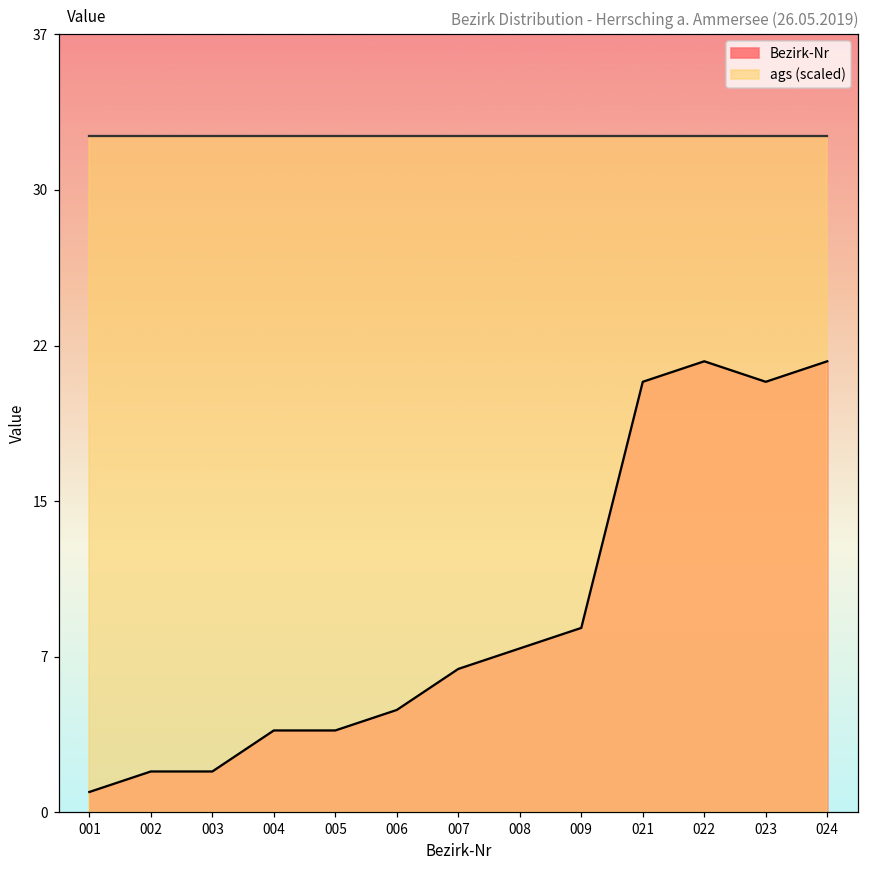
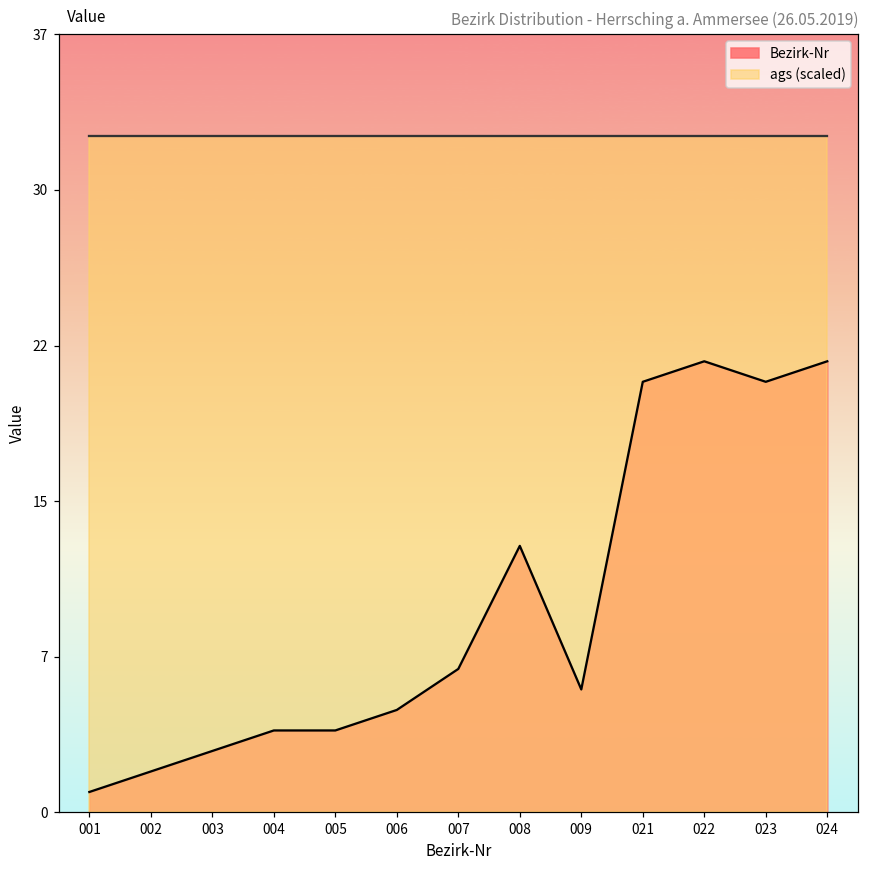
  {
    "Bezirk-Nr": {
      "001": 1,
      "002": 2,
-     "003": 2,
+     "003": 3,
      "004": 4,
      "005": 4,
      "006": 5,
      "007": 7,
-     "008": 8,
-     "009": 9,
+     "008": 13,
+     "009": 6,
      "021": 21,
      "022": 22,
      "023": 21,
      "024": 22
    },
    "ags (scaled)": {
      "001": 33,
      "002": 33,
      "003": 33,
      "004": 33,
      "005": 33,
      "006": 33,
      "007": 33,
      "008": 33,
      "009": 33,
      "021": 33,
      "022": 33,
      "023": 33,
      "024": 33
    }
  }
